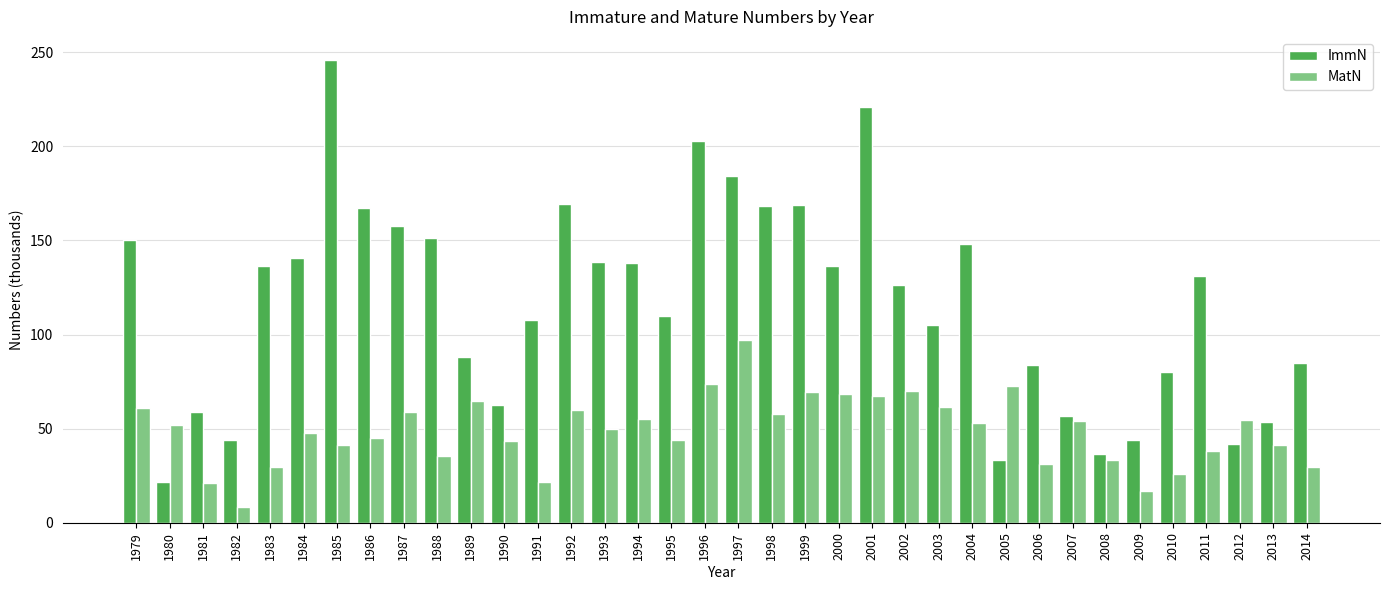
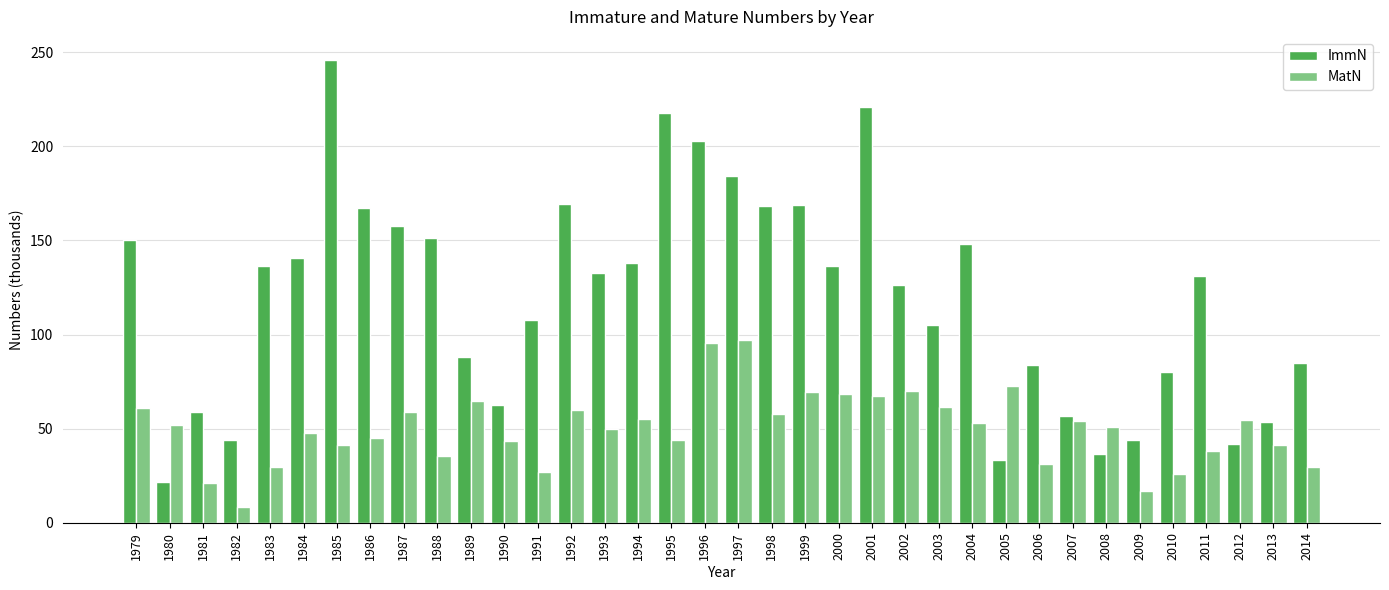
  {
    "ImmN": {
      "1979": 150,
      "1980": 22,
      "1981": 59,
      "1982": 44,
      "1983": 136,
      "1984": 141,
      "1985": 246,
      "1986": 167,
      "1987": 158,
      "1988": 151,
      "1989": 88,
      "1990": 63,
      "1991": 108,
      "1992": 169,
-     "1993": 139,
+     "1993": 133,
      "1994": 138,
-     "1995": 110,
+     "1995": 218,
      "1996": 203,
      "1997": 184,
      "1998": 168,
      "1999": 169,
      "2000": 136,
      "2001": 221,
      "2002": 127,
      "2003": 105,
      "2004": 148,
      "2005": 33,
      "2006": 84,
      "2007": 57,
      "2008": 36,
      "2009": 44,
      "2010": 80,
      "2011": 131,
      "2012": 42,
      "2013": 54,
      "2014": 85
    },
    "MatN": {
      "1979": 61,
      "1980": 52,
      "1981": 21,
      "1982": 9,
      "1983": 30,
      "1984": 48,
      "1985": 41,
      "1986": 45,
      "1987": 59,
      "1988": 36,
      "1989": 65,
      "1990": 43,
-     "1991": 22,
+     "1991": 27,
      "1992": 60,
      "1993": 50,
      "1994": 55,
      "1995": 44,
-     "1996": 74,
+     "1996": 96,
      "1997": 97,
      "1998": 58,
      "1999": 69,
      "2000": 68,
      "2001": 67,
      "2002": 70,
      "2003": 61,
      "2004": 53,
      "2005": 73,
      "2006": 31,
      "2007": 54,
-     "2008": 33,
+     "2008": 51,
      "2009": 17,
      "2010": 26,
      "2011": 38,
      "2012": 54,
      "2013": 41,
      "2014": 29
    }
  }
